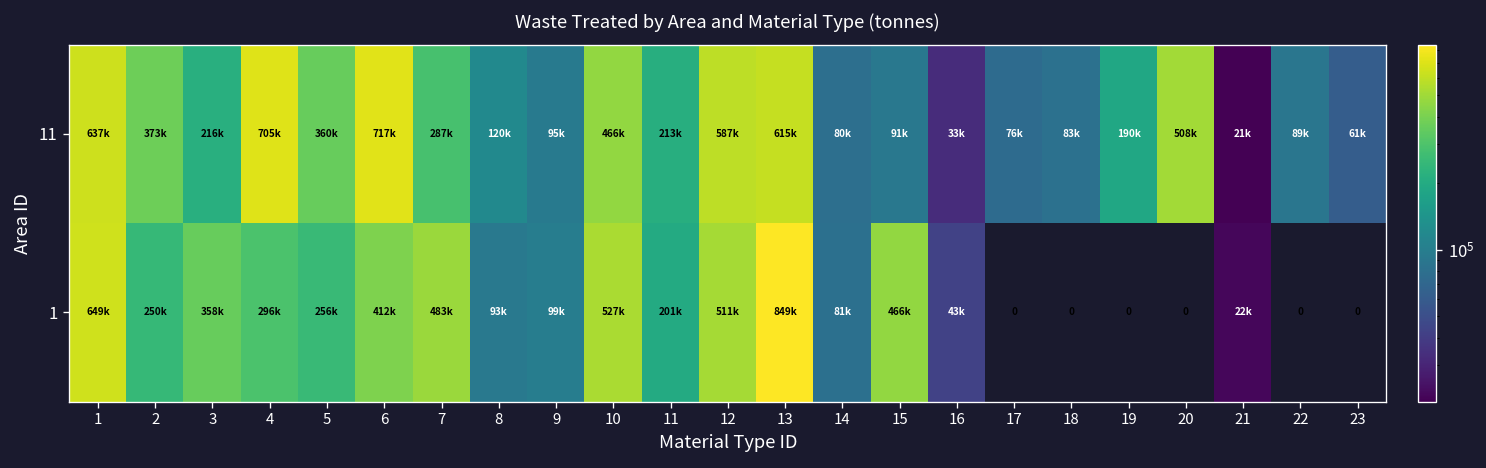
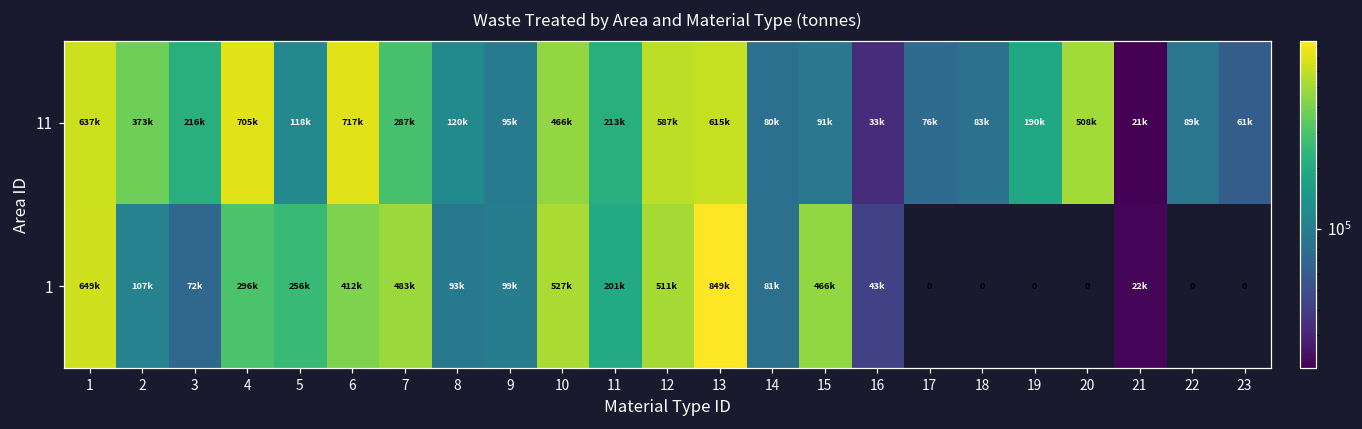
  {
    "11": {
      "1": "637k",
      "2": "373k",
      "3": "216k",
      "4": "705k",
-     "5": "360k",
+     "5": "118k",
      "6": "717k",
      "7": "287k",
      "8": "120k",
      "9": "95k",
      "10": "466k",
      "11": "213k",
      "12": "587k",
      "13": "615k",
      "14": "80k",
      "15": "91k",
      "16": "33k",
      "17": "76k",
      "18": "83k",
      "19": "190k",
      "20": "508k",
      "21": "21k",
      "22": "89k",
      "23": "61k"
    },
    "1": {
      "1": "649k",
-     "2": "250k",
-     "3": "358k",
+     "2": "107k",
+     "3": "72k",
      "4": "296k",
      "5": "256k",
      "6": "412k",
      "7": "483k",
      "8": "93k",
      "9": "99k",
      "10": "527k",
      "11": "201k",
      "12": "511k",
      "13": "849k",
      "14": "81k",
      "15": "466k",
      "16": "43k",
      "21": "22k"
    }
  }
